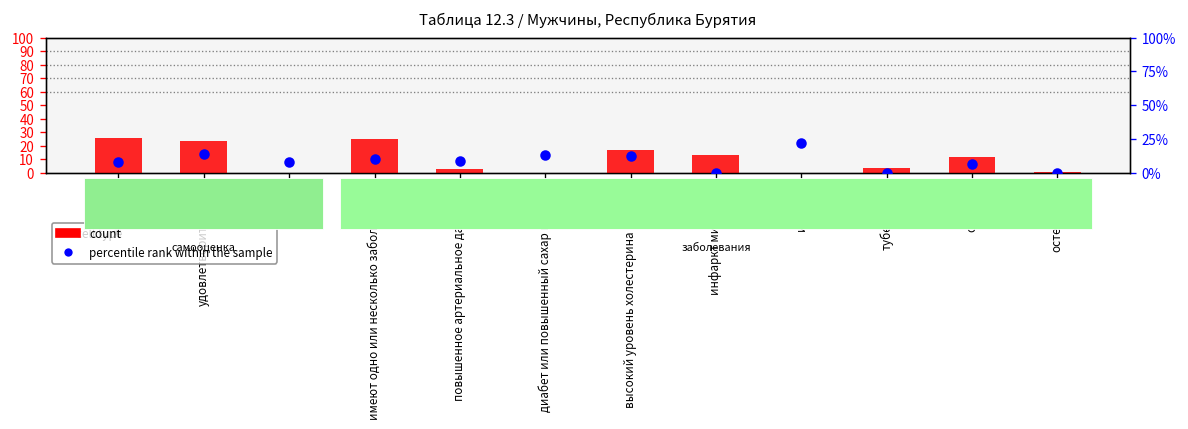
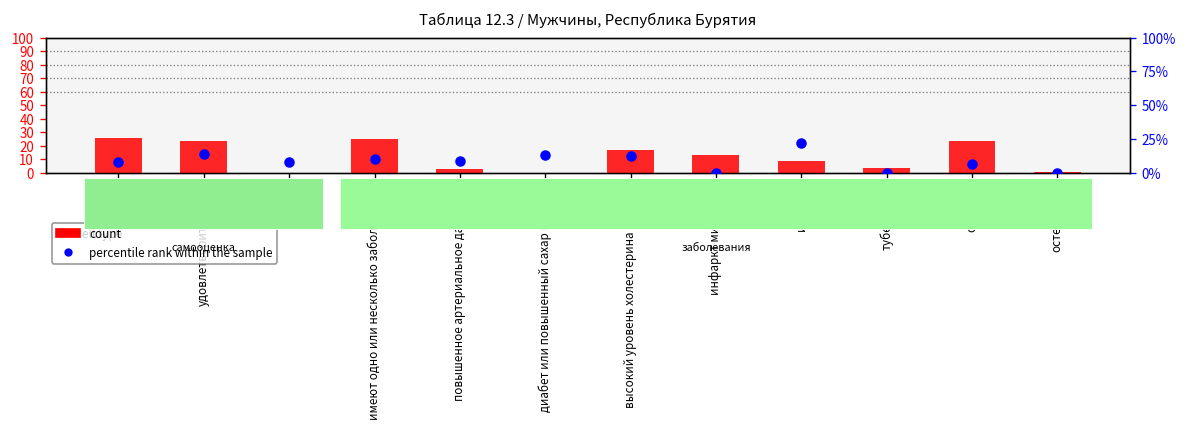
  {
    "count": {
      "хорошее": 26,
      "удовлетворительное": 24,
      "имеют одно или несколько заболеваний": 25,
      "повышенное артериальное давление": 3,
      "диабет или повышенный сахар в крови": 0,
      "высокий уровень холестерина в крови": 17,
      "инфаркт миокарда": 13,
-     "инсульт": 0,
+     "инсульт": 9,
      "туберкулез": 4,
-     "сколиоз": 11
+     "сколиоз": 23
    }
  }
